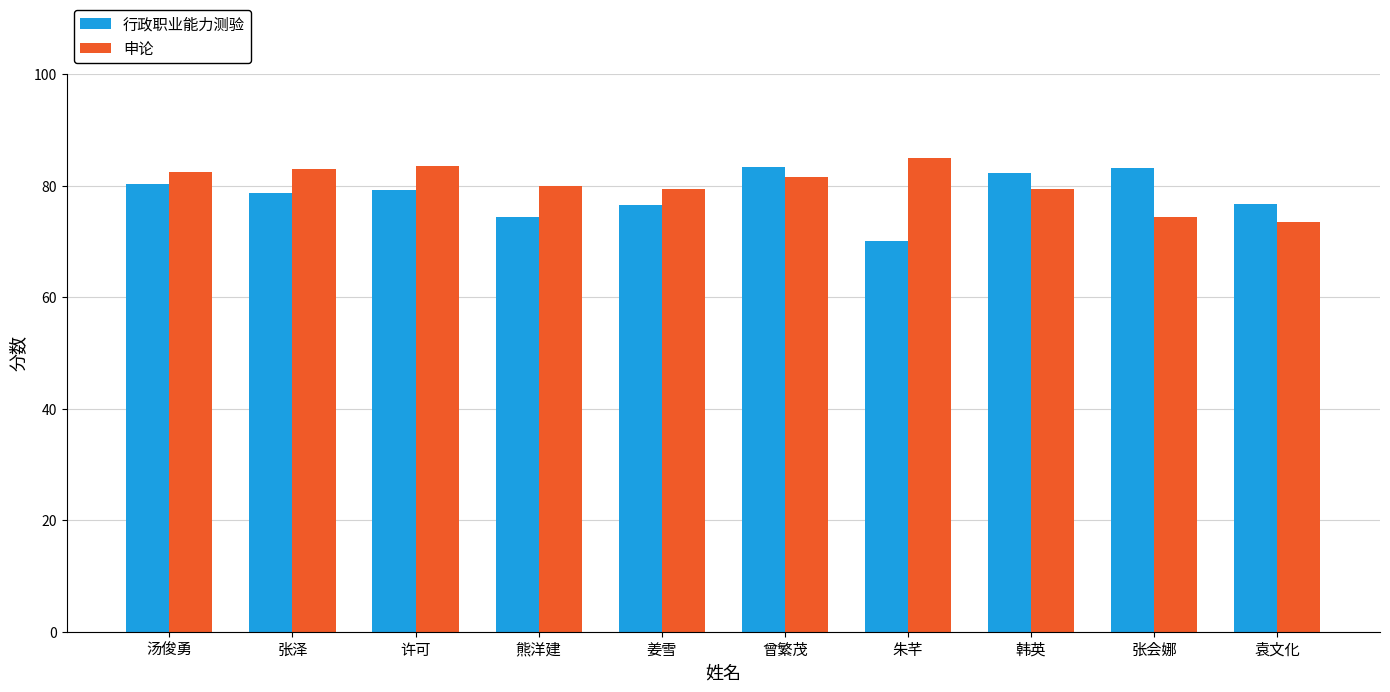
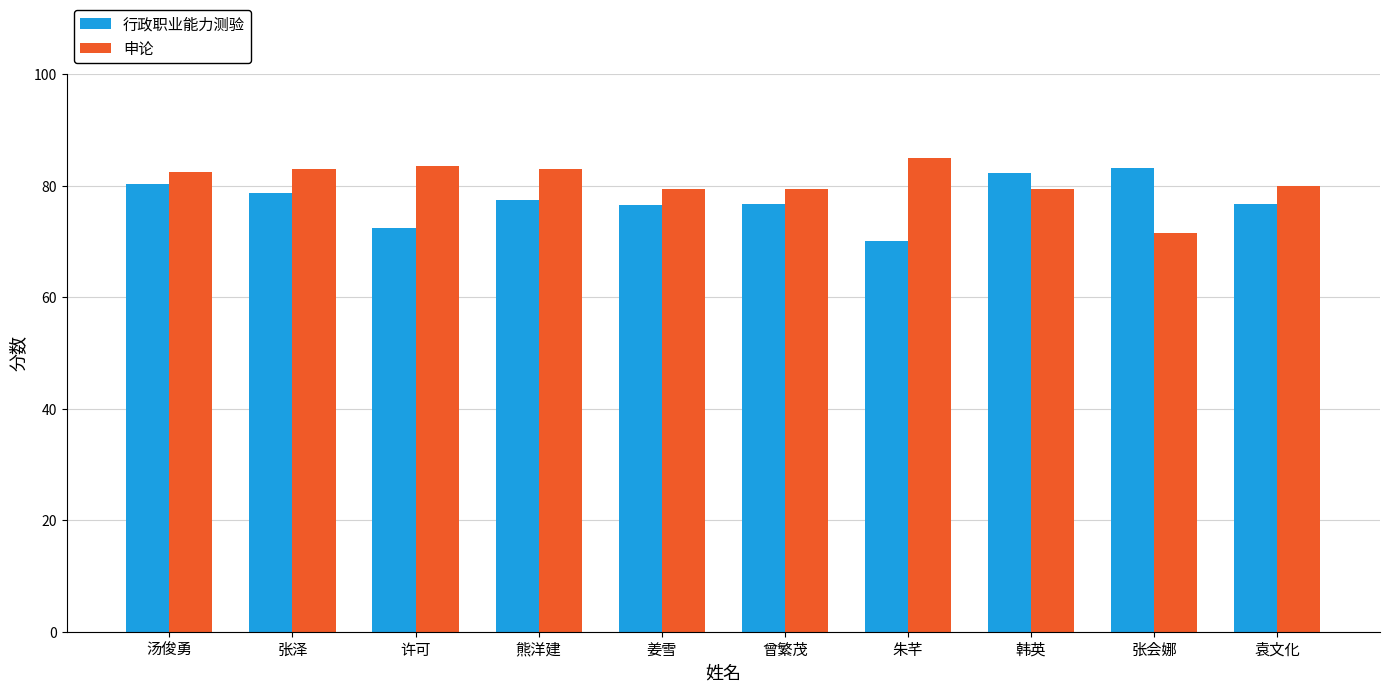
  {
    "行政职业能力测验": {
      "汤俊勇": 80,
      "张泽": 79,
-     "许可": 79,
-     "熊洋建": 74,
+     "许可": 73,
+     "熊洋建": 77,
      "姜雪": 77,
-     "曾繁茂": 83,
+     "曾繁茂": 77,
      "朱芊": 70,
      "韩英": 82,
      "张会娜": 83,
      "袁文化": 77
    },
    "申论": {
      "汤俊勇": 83,
      "张泽": 83,
      "许可": 84,
-     "熊洋建": 80,
+     "熊洋建": 83,
      "姜雪": 80,
-     "曾繁茂": 82,
+     "曾繁茂": 80,
      "朱芊": 85,
      "韩英": 80,
-     "张会娜": 75,
-     "袁文化": 74
+     "张会娜": 72,
+     "袁文化": 80
    }
  }
